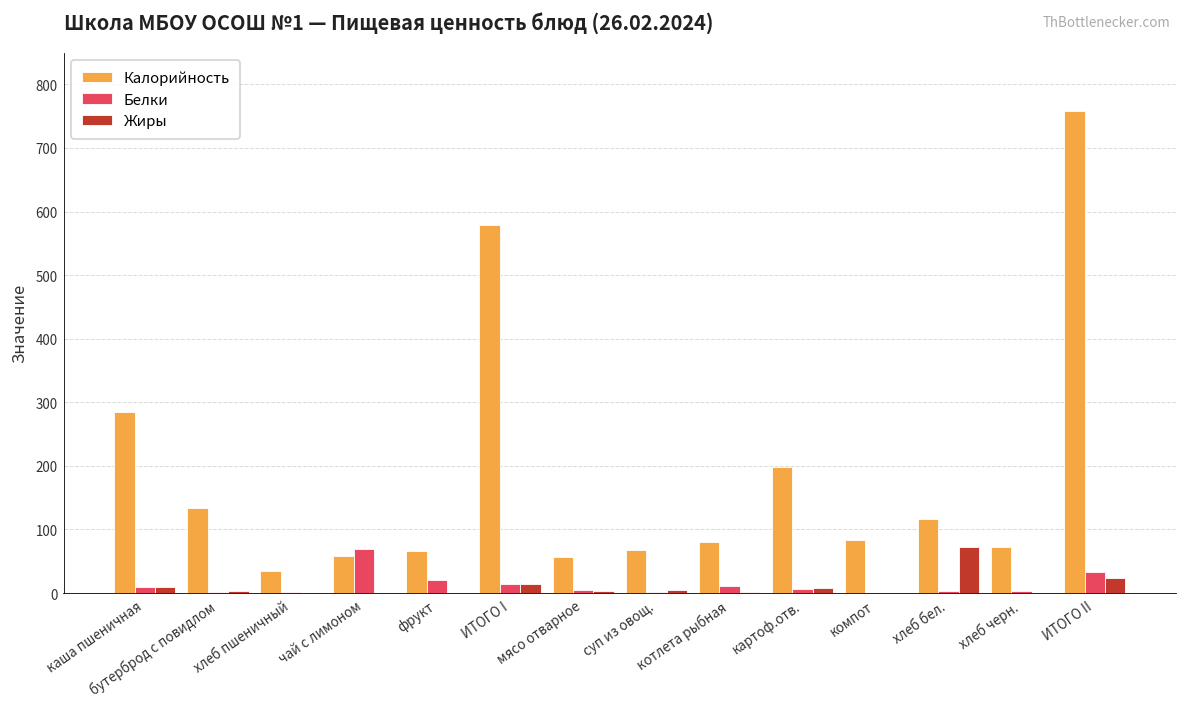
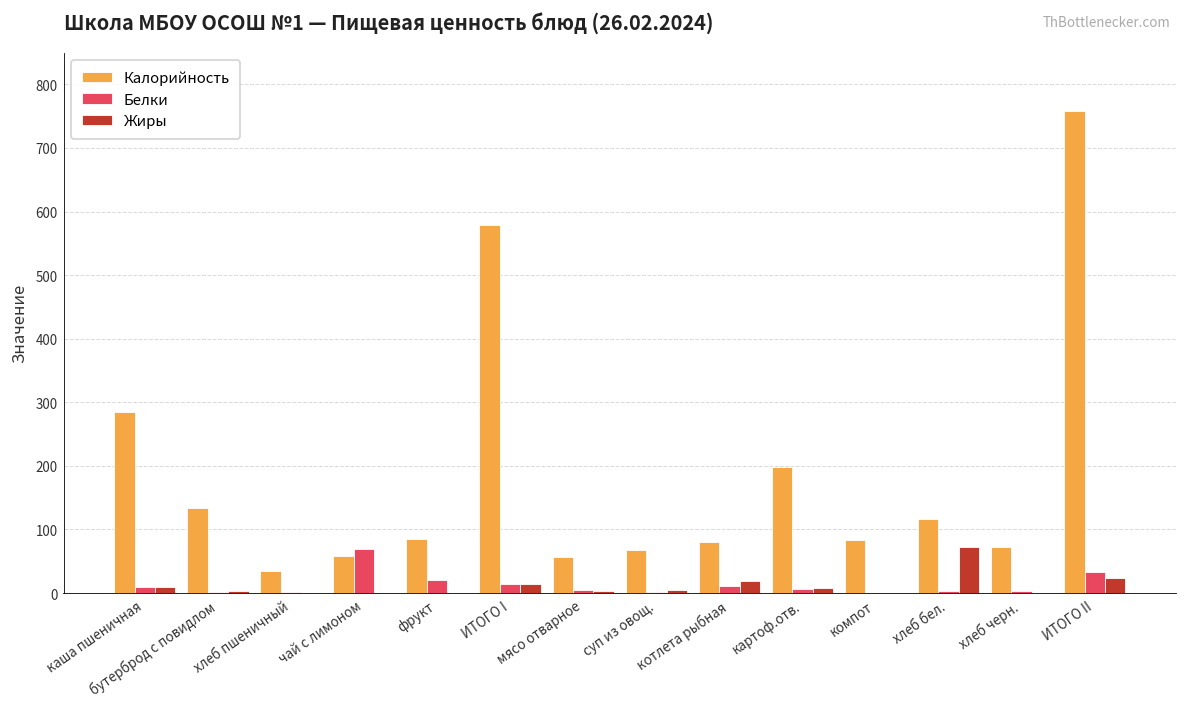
  {
    "Калорийность": {
      "каша пшеничная": 280,
      "бутерброд с повидлом": 130,
      "хлеб пшеничный": 40,
      "чай с лимоном": 60,
-     "фрукт": 70,
+     "фрукт": 80,
      "ИТОГО I": 580,
      "мясо отварное": 60,
      "суп из овощ.": 70,
      "котлета рыбная": 80,
      "картоф.отв.": 200,
      "компот": 80,
      "хлеб бел.": 120,
      "хлеб черн.": 70,
      "ИТОГО II": 760
    },
    "Белки": {
      "каша пшеничная": 10,
      "чай с лимоном": 70,
      "фрукт": 20,
      "ИТОГО I": 10,
      "мясо отварное": 10,
      "котлета рыбная": 10,
      "картоф.отв.": 10,
      "ИТОГО II": 30
    },
    "Жиры": {
      "каша пшеничная": 10,
      "ИТОГО I": 10,
-     "котлета рыбная": 0,
+     "котлета рыбная": 20,
      "картоф.отв.": 10,
      "хлеб бел.": 70,
      "ИТОГО II": 20
    }
  }
